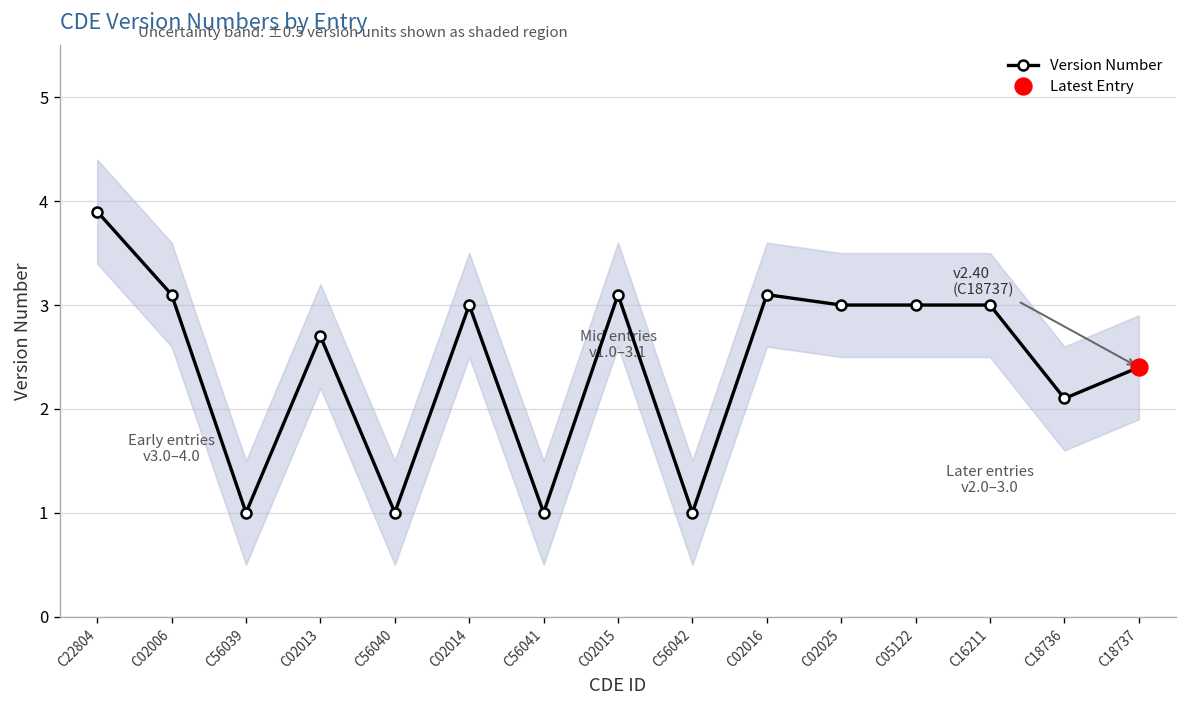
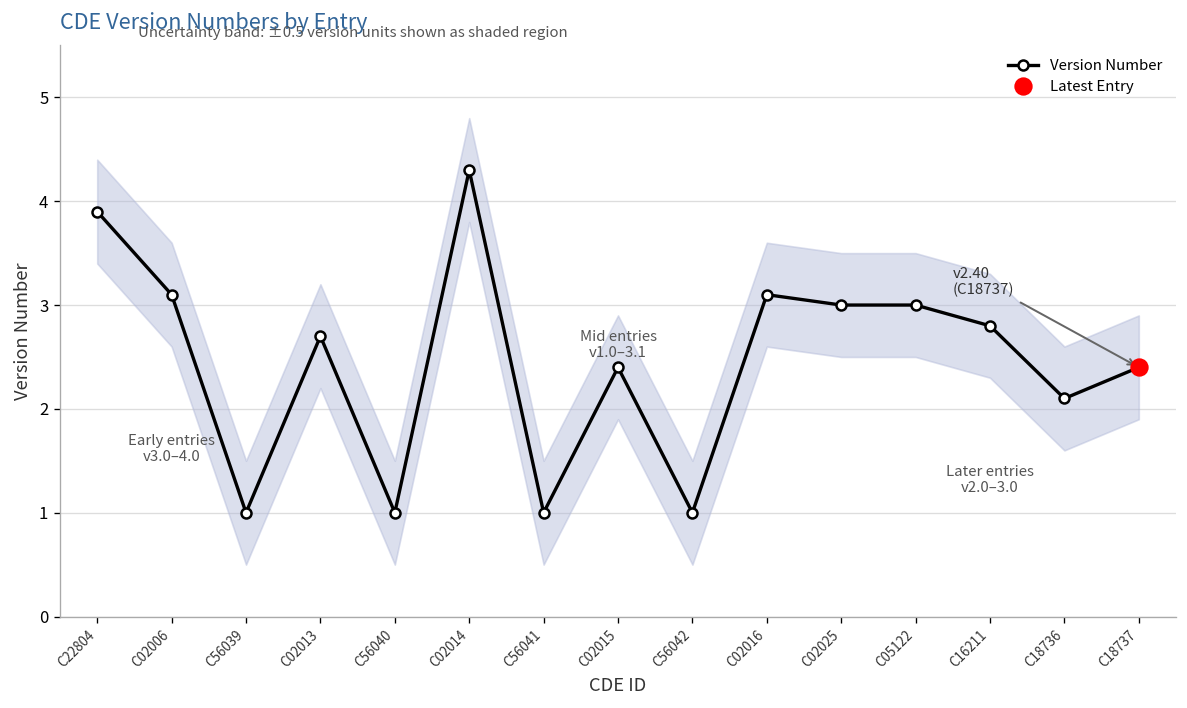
  {
    "Version Number": {
      "C22804": 3.9,
      "C02006": 3.1,
      "C56039": 1.0,
      "C02013": 2.7,
      "C56040": 1.0,
-     "C02014": 3.0,
+     "C02014": 4.3,
      "C56041": 1.0,
-     "C02015": 3.1,
+     "C02015": 2.4,
      "C56042": 1.0,
      "C02016": 3.1,
      "C02025": 3.0,
      "C05122": 3.0,
-     "C16211": 3.0,
+     "C16211": 2.8,
      "C18736": 2.1
    }
  }
